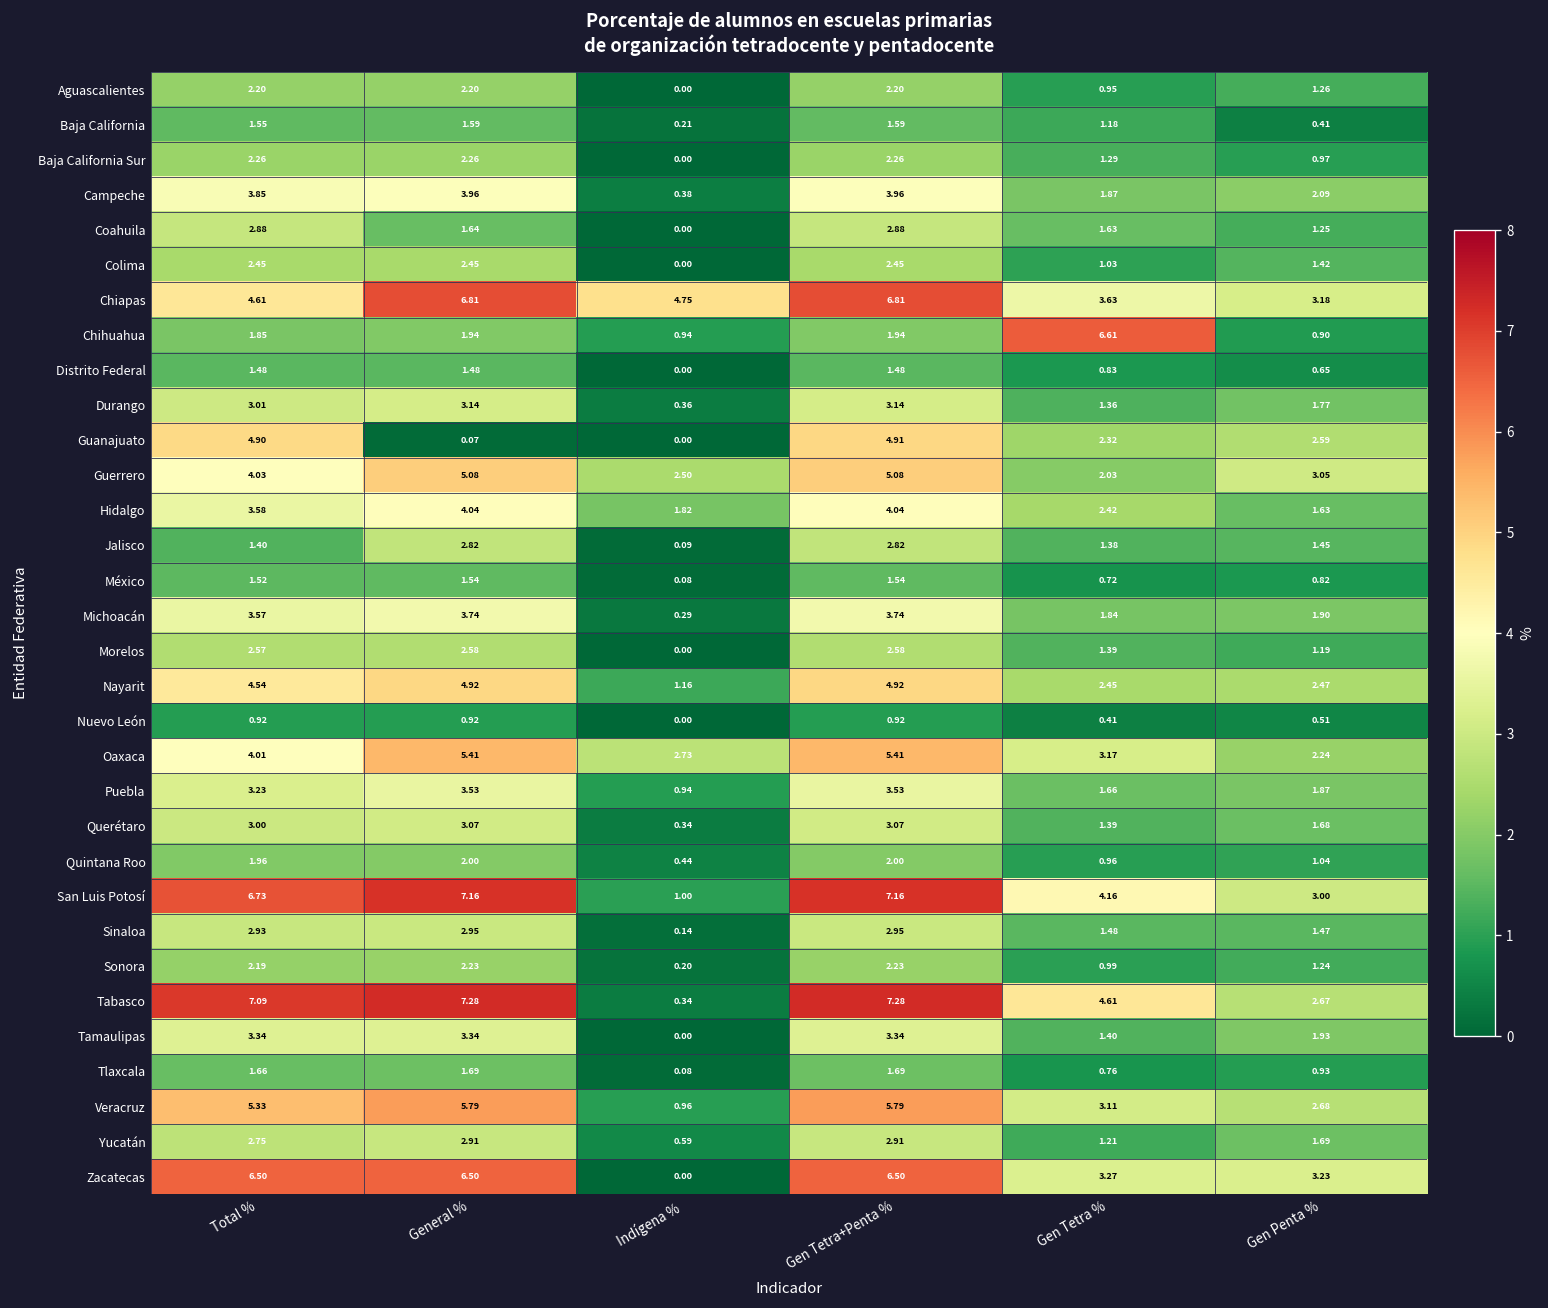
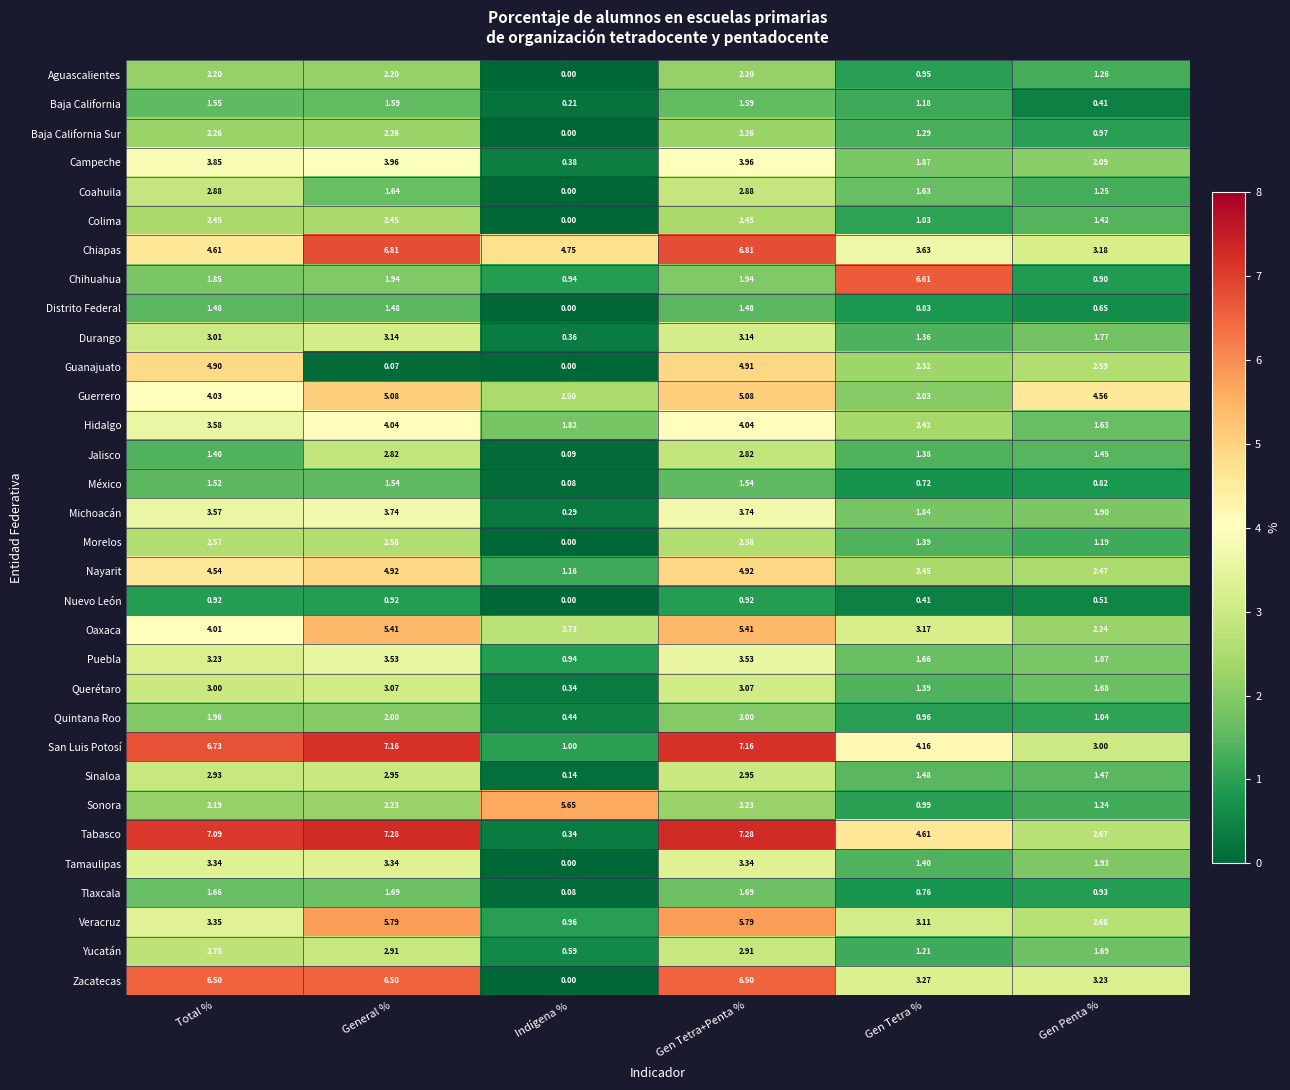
  {
    "Aguascalientes": {
      "Total %": 2.20,
      "General %": 2.20,
      "Indígena %": 0.00,
      "Gen Tetra+Penta %": 2.20,
      "Gen Tetra %": 0.95,
      "Gen Penta %": 1.26
    },
    "Baja California": {
      "Total %": 1.55,
      "General %": 1.59,
      "Indígena %": 0.21,
      "Gen Tetra+Penta %": 1.59,
      "Gen Tetra %": 1.18,
      "Gen Penta %": 0.41
    },
    "Baja California Sur": {
      "Total %": 2.26,
      "General %": 2.26,
      "Indígena %": 0.00,
      "Gen Tetra+Penta %": 2.26,
      "Gen Tetra %": 1.29,
      "Gen Penta %": 0.97
    },
    "Campeche": {
      "Total %": 3.85,
      "General %": 3.96,
      "Indígena %": 0.38,
      "Gen Tetra+Penta %": 3.96,
      "Gen Tetra %": 1.87,
      "Gen Penta %": 2.09
    },
    "Coahuila": {
      "Total %": 2.88,
      "General %": 1.64,
      "Indígena %": 0.00,
      "Gen Tetra+Penta %": 2.88,
      "Gen Tetra %": 1.63,
      "Gen Penta %": 1.25
    },
    "Colima": {
      "Total %": 2.45,
      "General %": 2.45,
      "Indígena %": 0.00,
      "Gen Tetra+Penta %": 2.45,
      "Gen Tetra %": 1.03,
      "Gen Penta %": 1.42
    },
    "Chiapas": {
      "Total %": 4.61,
      "General %": 6.81,
      "Indígena %": 4.75,
      "Gen Tetra+Penta %": 6.81,
      "Gen Tetra %": 3.63,
      "Gen Penta %": 3.18
    },
    "Chihuahua": {
      "Total %": 1.85,
      "General %": 1.94,
      "Indígena %": 0.94,
      "Gen Tetra+Penta %": 1.94,
      "Gen Tetra %": 6.61,
      "Gen Penta %": 0.90
    },
    "Distrito Federal": {
      "Total %": 1.48,
      "General %": 1.48,
      "Indígena %": 0.00,
      "Gen Tetra+Penta %": 1.48,
      "Gen Tetra %": 0.83,
      "Gen Penta %": 0.65
    },
    "Durango": {
      "Total %": 3.01,
      "General %": 3.14,
      "Indígena %": 0.36,
      "Gen Tetra+Penta %": 3.14,
      "Gen Tetra %": 1.36,
      "Gen Penta %": 1.77
    },
    "Guanajuato": {
      "Total %": 4.90,
      "General %": 0.07,
      "Indígena %": 0.00,
      "Gen Tetra+Penta %": 4.91,
      "Gen Tetra %": 2.32,
      "Gen Penta %": 2.59
    },
    "Guerrero": {
      "Total %": 4.03,
      "General %": 5.08,
      "Indígena %": 2.50,
      "Gen Tetra+Penta %": 5.08,
      "Gen Tetra %": 2.03,
-     "Gen Penta %": 3.05
+     "Gen Penta %": 4.56
    },
    "Hidalgo": {
      "Total %": 3.58,
      "General %": 4.04,
      "Indígena %": 1.82,
      "Gen Tetra+Penta %": 4.04,
      "Gen Tetra %": 2.42,
      "Gen Penta %": 1.63
    },
    "Jalisco": {
      "Total %": 1.40,
      "General %": 2.82,
      "Indígena %": 0.09,
      "Gen Tetra+Penta %": 2.82,
      "Gen Tetra %": 1.38,
      "Gen Penta %": 1.45
    },
    "México": {
      "Total %": 1.52,
      "General %": 1.54,
      "Indígena %": 0.08,
      "Gen Tetra+Penta %": 1.54,
      "Gen Tetra %": 0.72,
      "Gen Penta %": 0.82
    },
    "Michoacán": {
      "Total %": 3.57,
      "General %": 3.74,
      "Indígena %": 0.29,
      "Gen Tetra+Penta %": 3.74,
      "Gen Tetra %": 1.84,
      "Gen Penta %": 1.90
    },
    "Morelos": {
      "Total %": 2.57,
      "General %": 2.58,
      "Indígena %": 0.00,
      "Gen Tetra+Penta %": 2.58,
      "Gen Tetra %": 1.39,
      "Gen Penta %": 1.19
    },
    "Nayarit": {
      "Total %": 4.54,
      "General %": 4.92,
      "Indígena %": 1.16,
      "Gen Tetra+Penta %": 4.92,
      "Gen Tetra %": 2.45,
      "Gen Penta %": 2.47
    },
    "Nuevo León": {
      "Total %": 0.92,
      "General %": 0.92,
      "Indígena %": 0.00,
      "Gen Tetra+Penta %": 0.92,
      "Gen Tetra %": 0.41,
      "Gen Penta %": 0.51
    },
    "Oaxaca": {
      "Total %": 4.01,
      "General %": 5.41,
      "Indígena %": 2.73,
      "Gen Tetra+Penta %": 5.41,
      "Gen Tetra %": 3.17,
      "Gen Penta %": 2.24
    },
    "Puebla": {
      "Total %": 3.23,
      "General %": 3.53,
      "Indígena %": 0.94,
      "Gen Tetra+Penta %": 3.53,
      "Gen Tetra %": 1.66,
      "Gen Penta %": 1.87
    },
    "Querétaro": {
      "Total %": 3.00,
      "General %": 3.07,
      "Indígena %": 0.34,
      "Gen Tetra+Penta %": 3.07,
      "Gen Tetra %": 1.39,
      "Gen Penta %": 1.68
    },
    "Quintana Roo": {
      "Total %": 1.96,
      "General %": 2.00,
      "Indígena %": 0.44,
      "Gen Tetra+Penta %": 2.00,
      "Gen Tetra %": 0.96,
      "Gen Penta %": 1.04
    },
    "San Luis Potosí": {
      "Total %": 6.73,
      "General %": 7.16,
      "Indígena %": 1.00,
      "Gen Tetra+Penta %": 7.16,
      "Gen Tetra %": 4.16,
      "Gen Penta %": 3.00
    },
    "Sinaloa": {
      "Total %": 2.93,
      "General %": 2.95,
      "Indígena %": 0.14,
      "Gen Tetra+Penta %": 2.95,
      "Gen Tetra %": 1.48,
      "Gen Penta %": 1.47
    },
    "Sonora": {
      "Total %": 2.19,
      "General %": 2.23,
-     "Indígena %": 0.20,
+     "Indígena %": 5.65,
      "Gen Tetra+Penta %": 2.23,
      "Gen Tetra %": 0.99,
      "Gen Penta %": 1.24
    },
    "Tabasco": {
      "Total %": 7.09,
      "General %": 7.28,
      "Indígena %": 0.34,
      "Gen Tetra+Penta %": 7.28,
      "Gen Tetra %": 4.61,
      "Gen Penta %": 2.67
    },
    "Tamaulipas": {
      "Total %": 3.34,
      "General %": 3.34,
      "Indígena %": 0.00,
      "Gen Tetra+Penta %": 3.34,
      "Gen Tetra %": 1.40,
      "Gen Penta %": 1.93
    },
    "Tlaxcala": {
      "Total %": 1.66,
      "General %": 1.69,
      "Indígena %": 0.08,
      "Gen Tetra+Penta %": 1.69,
      "Gen Tetra %": 0.76,
      "Gen Penta %": 0.93
    },
    "Veracruz": {
-     "Total %": 5.33,
+     "Total %": 3.35,
      "General %": 5.79,
      "Indígena %": 0.96,
      "Gen Tetra+Penta %": 5.79,
      "Gen Tetra %": 3.11,
      "Gen Penta %": 2.68
    },
    "Yucatán": {
      "Total %": 2.75,
      "General %": 2.91,
      "Indígena %": 0.59,
      "Gen Tetra+Penta %": 2.91,
      "Gen Tetra %": 1.21,
      "Gen Penta %": 1.69
    },
    "Zacatecas": {
      "Total %": 6.50,
      "General %": 6.50,
      "Indígena %": 0.00,
      "Gen Tetra+Penta %": 6.50,
      "Gen Tetra %": 3.27,
      "Gen Penta %": 3.23
    }
  }
